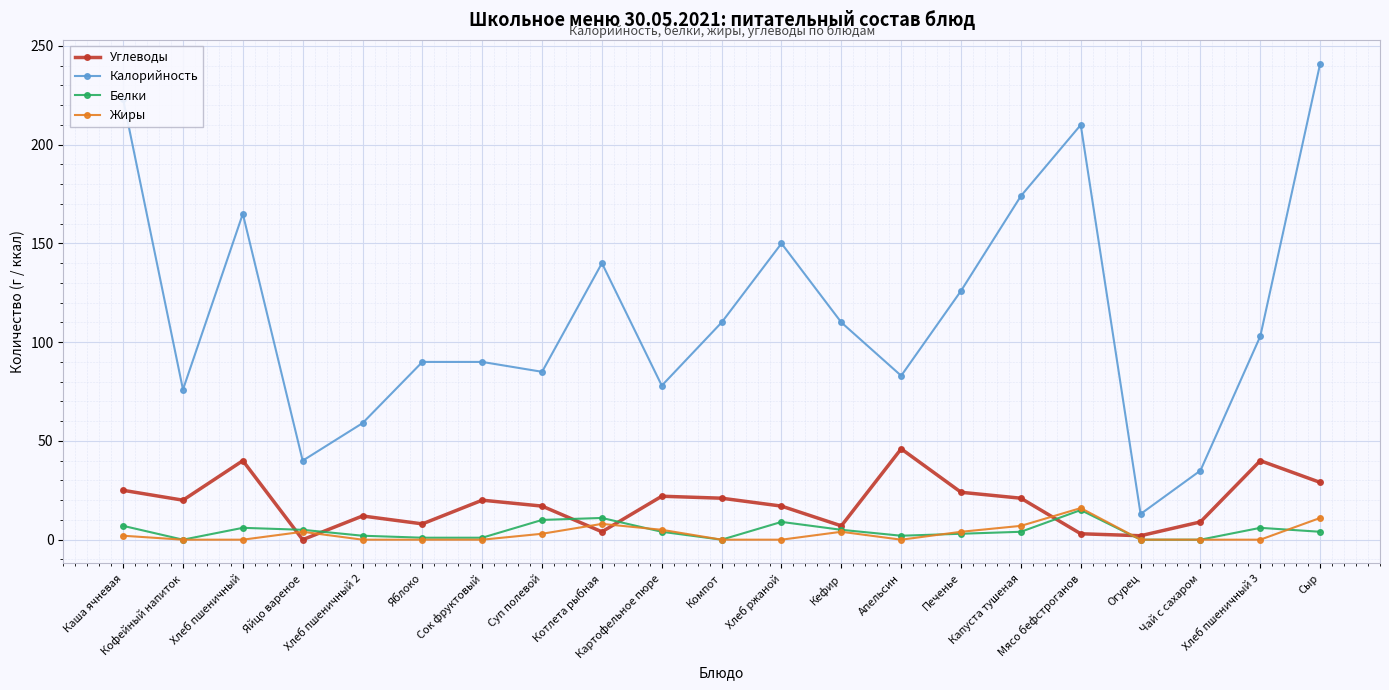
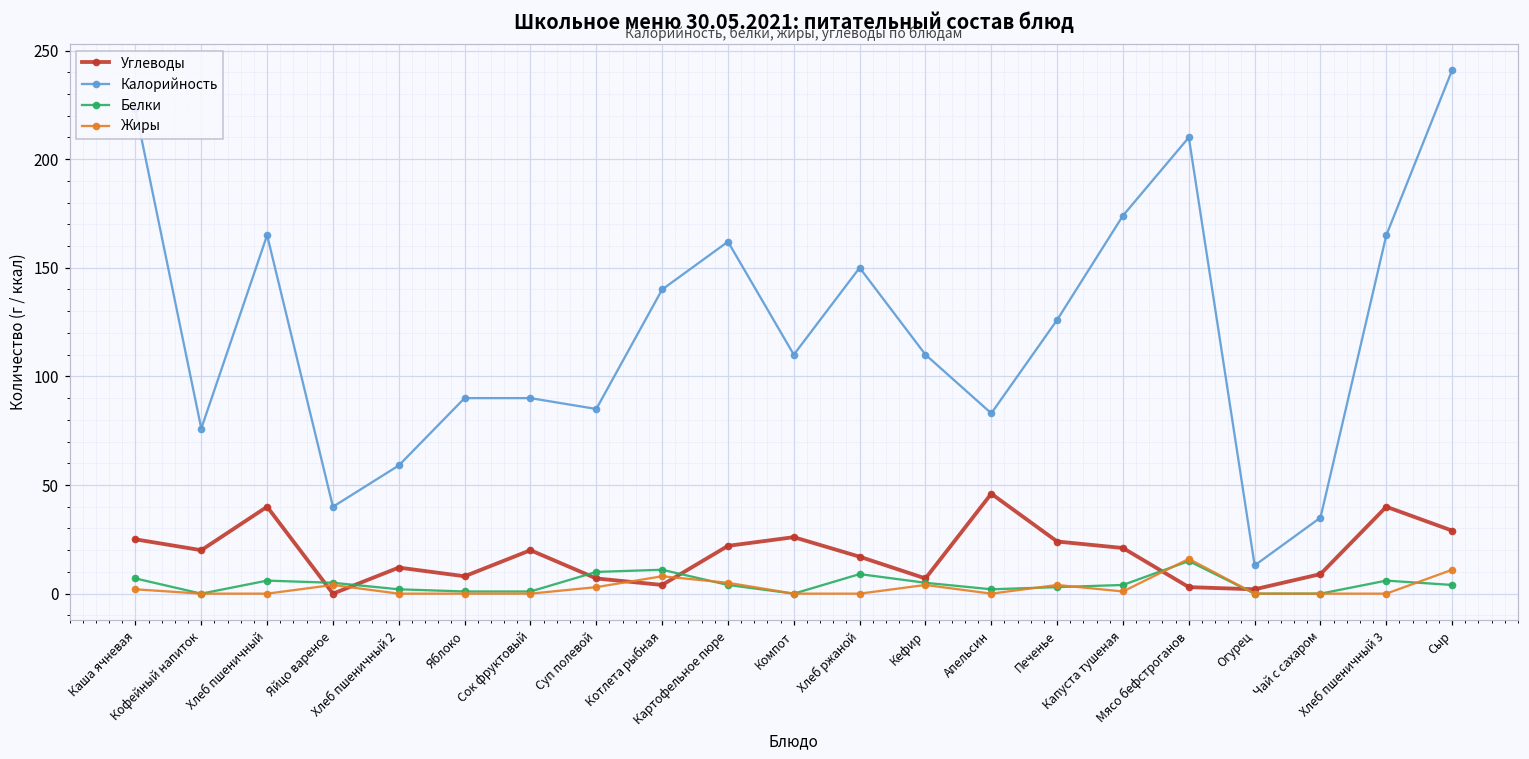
  {
    "Углеводы": {
      "Каша ячневая": 25,
      "Кофейный напиток": 20,
      "Хлеб пшеничный": 40,
      "Яйцо вареное": 0,
      "Хлеб пшеничный 2": 12,
      "Яблоко": 8,
      "Сок фруктовый": 20,
-     "Суп полевой": 17,
+     "Суп полевой": 7,
      "Котлета рыбная": 4,
      "Картофельное пюре": 22,
-     "Компот": 21,
+     "Компот": 26,
      "Хлеб ржаной": 17,
      "Кефир": 7,
      "Апельсин": 46,
      "Печенье": 24,
      "Капуста тушеная": 21,
      "Мясо бефстроганов": 3,
      "Огурец": 2,
      "Чай с сахаром": 9,
      "Хлеб пшеничный 3": 40,
      "Сыр": 29
    },
    "Калорийность": {
      "Кофейный напиток": 76,
      "Хлеб пшеничный": 165,
      "Яйцо вареное": 40,
      "Хлеб пшеничный 2": 59,
      "Яблоко": 90,
      "Сок фруктовый": 90,
      "Суп полевой": 85,
      "Котлета рыбная": 140,
-     "Картофельное пюре": 78,
+     "Картофельное пюре": 162,
      "Компот": 110,
      "Хлеб ржаной": 150,
      "Кефир": 110,
      "Апельсин": 83,
      "Печенье": 126,
      "Капуста тушеная": 174,
      "Мясо бефстроганов": 210,
      "Огурец": 13,
      "Чай с сахаром": 35,
-     "Хлеб пшеничный 3": 103,
+     "Хлеб пшеничный 3": 165,
      "Сыр": 241
    },
    "Белки": {
      "Каша ячневая": 7,
      "Хлеб пшеничный": 6,
      "Хлеб пшеничный 2": 2,
      "Суп полевой": 10,
      "Котлета рыбная": 11,
      "Хлеб ржаной": 9,
      "Апельсин": 2,
      "Капуста тушеная": 4,
      "Хлеб пшеничный 3": 6,
      "Сыр": 4
    },
    "Жиры": {
      "Каша ячневая": 2,
      "Хлеб пшеничный": 0,
      "Хлеб пшеничный 2": 0,
      "Суп полевой": 3,
      "Котлета рыбная": 8,
      "Хлеб ржаной": 0,
      "Апельсин": 0,
-     "Капуста тушеная": 7,
+     "Капуста тушеная": 1,
      "Хлеб пшеничный 3": 0,
      "Сыр": 11
    }
  }
